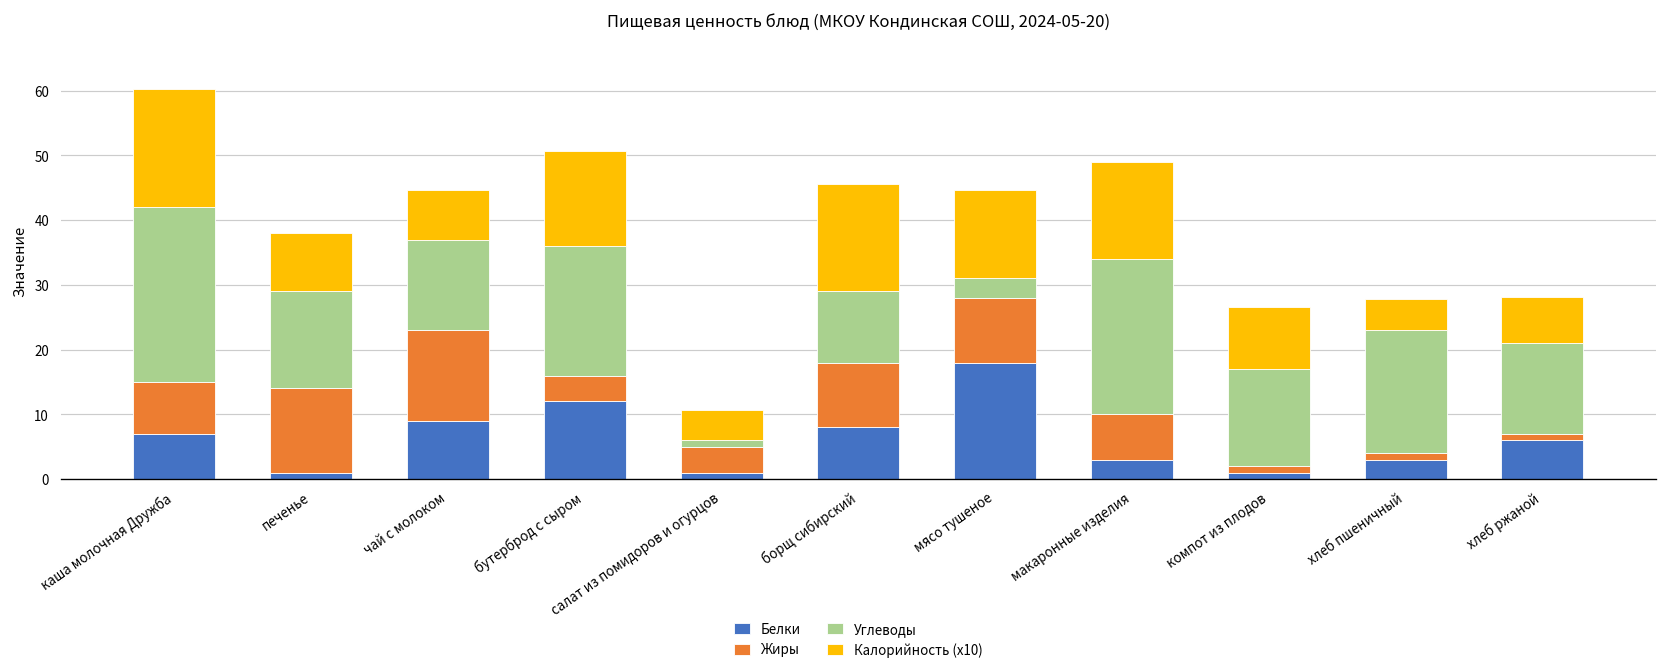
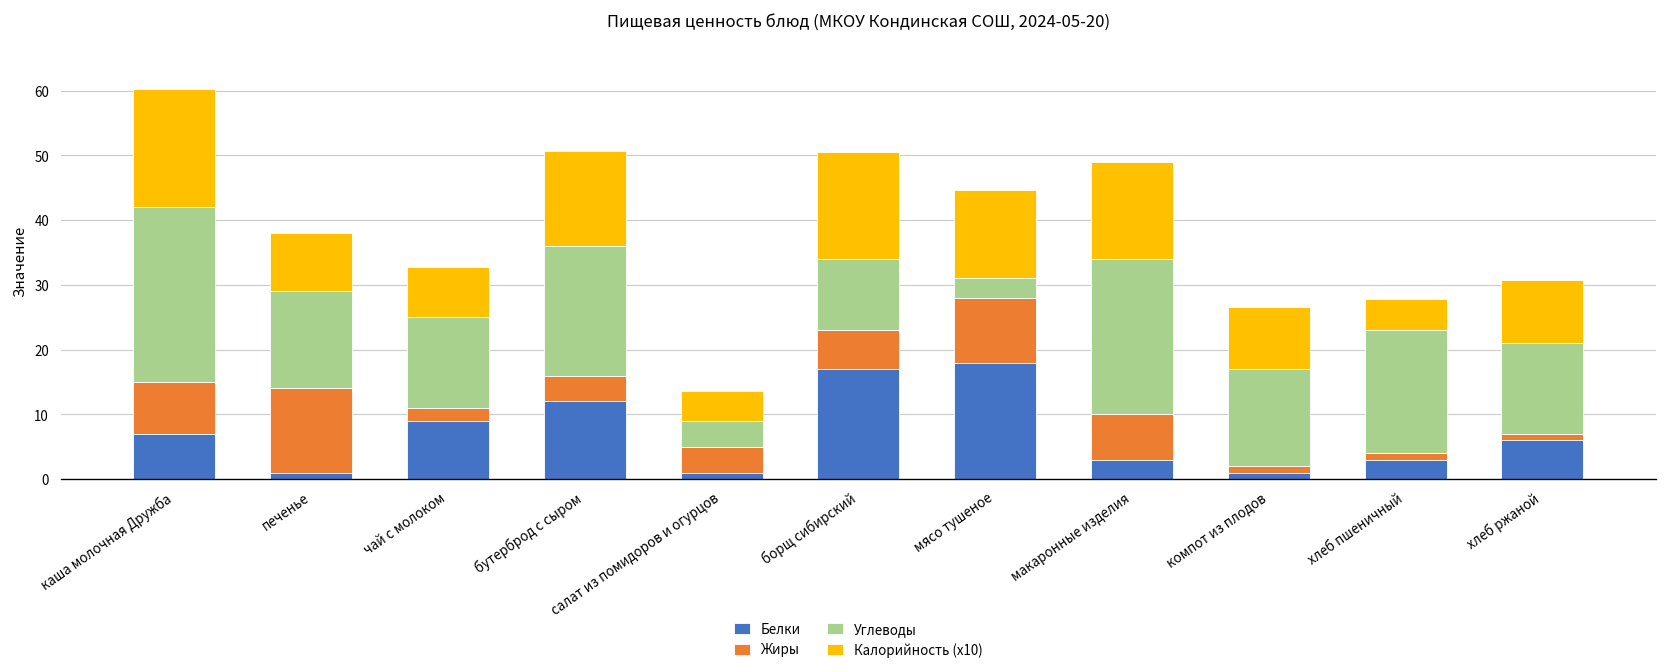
  {
    "Белки": {
      "каша молочная Дружба": 7,
      "печенье": 1,
      "чай с молоком": 9,
      "бутерброд с сыром": 12,
      "салат из помидоров и огурцов": 1,
-     "борщ сибирский": 8,
+     "борщ сибирский": 17,
      "мясо тушеное": 18,
      "макаронные изделия": 3,
      "компот из плодов": 1,
      "хлеб пшеничный": 3,
      "хлеб ржаной": 6
    },
    "Жиры": {
      "каша молочная Дружба": 8,
      "печенье": 13,
-     "чай с молоком": 14,
+     "чай с молоком": 2,
      "бутерброд с сыром": 4,
      "салат из помидоров и огурцов": 4,
-     "борщ сибирский": 10,
+     "борщ сибирский": 6,
      "мясо тушеное": 10,
      "макаронные изделия": 7,
      "компот из плодов": 1,
      "хлеб пшеничный": 1,
      "хлеб ржаной": 1
    },
    "Углеводы": {
      "каша молочная Дружба": 27,
      "печенье": 15,
      "чай с молоком": 14,
      "бутерброд с сыром": 20,
-     "салат из помидоров и огурцов": 1,
+     "салат из помидоров и огурцов": 4,
      "борщ сибирский": 11,
      "мясо тушеное": 3,
      "макаронные изделия": 24,
      "компот из плодов": 15,
      "хлеб пшеничный": 19,
      "хлеб ржаной": 14
    },
    "Калорийность (x10)": {
      "каша молочная Дружба": 18,
      "печенье": 9,
      "чай с молоком": 8,
      "бутерброд с сыром": 15,
      "салат из помидоров и огурцов": 5,
      "борщ сибирский": 17,
      "мясо тушеное": 14,
      "макаронные изделия": 15,
      "компот из плодов": 10,
      "хлеб пшеничный": 5,
-     "хлеб ржаной": 7
+     "хлеб ржаной": 10
    }
  }
